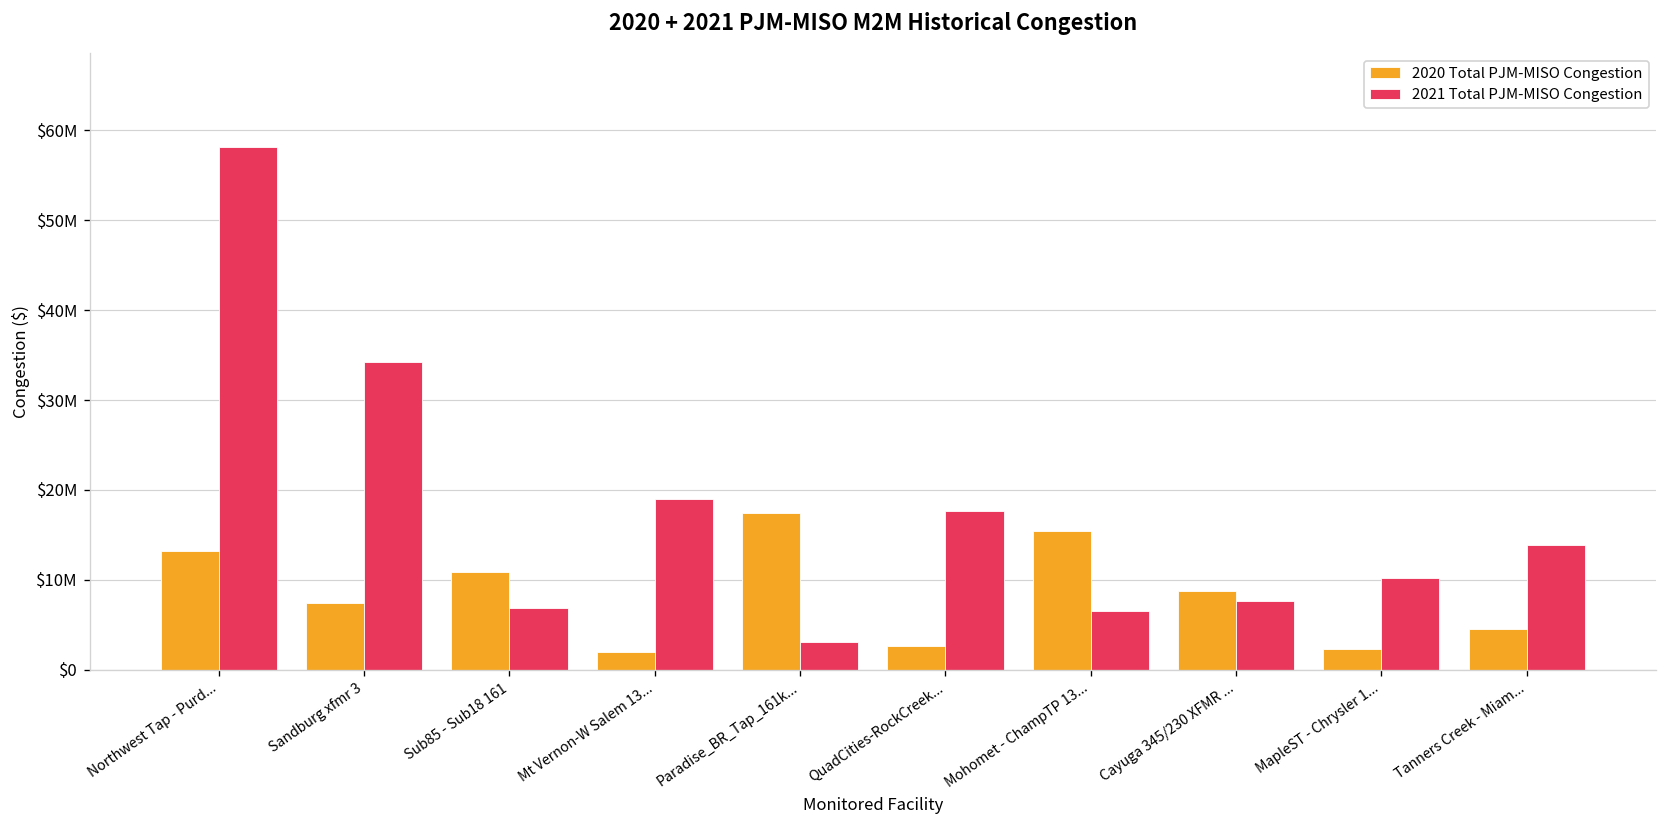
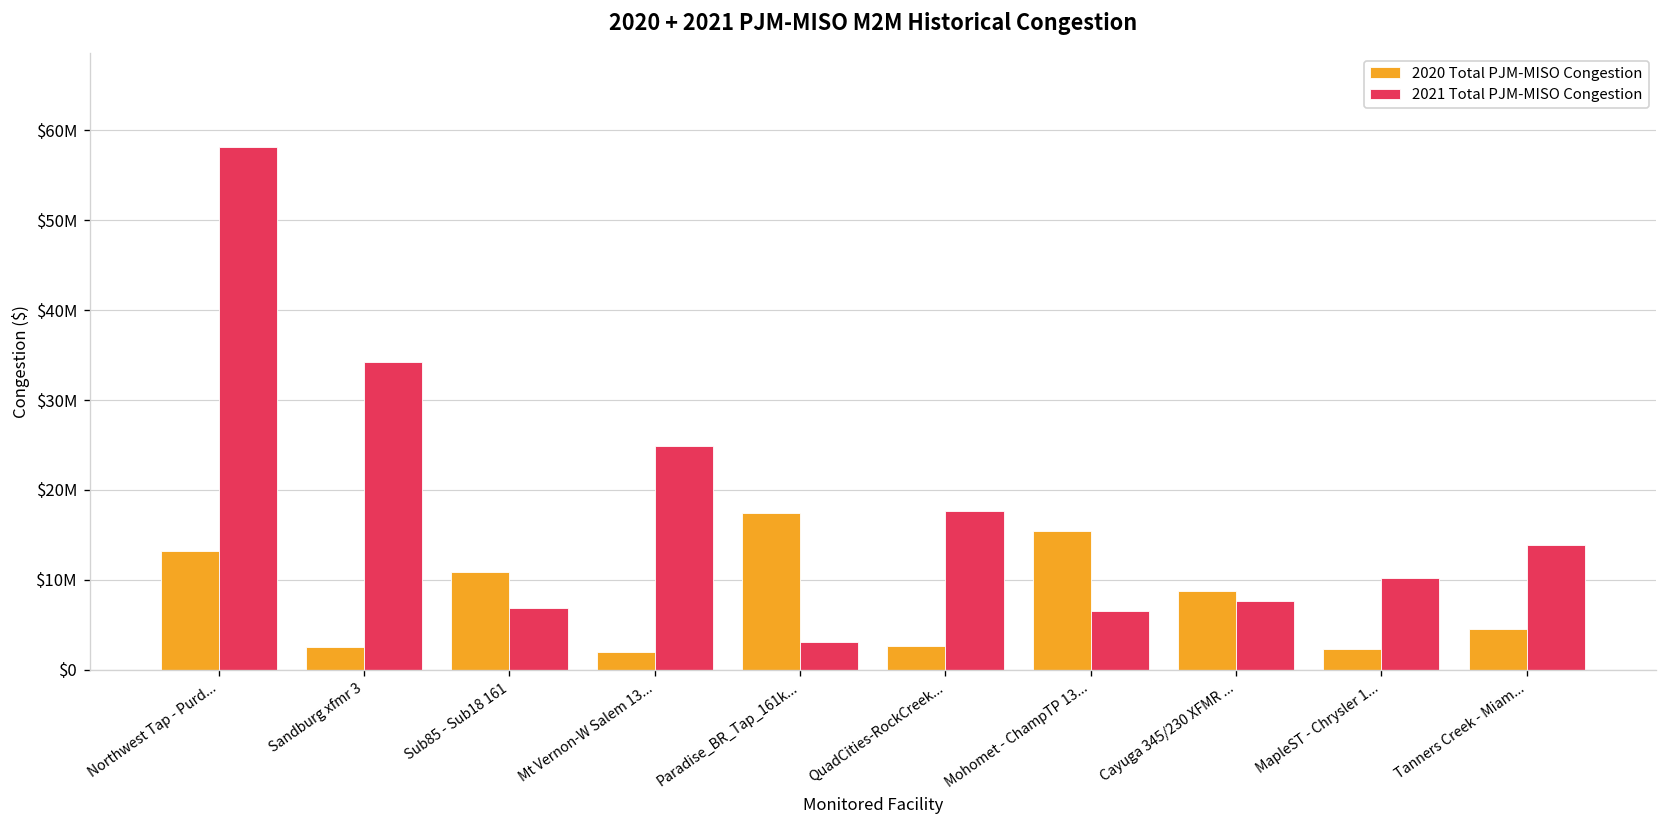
  {
    "2020 Total PJM-MISO Congestion": {
      "Northwest Tap - Purd...": "$13000000",
-     "Sandburg xfmr 3": "$7000000",
+     "Sandburg xfmr 3": "$2000000",
      "Sub85 - Sub18 161": "$11000000",
      "Mt Vernon-W Salem 13...": "$2000000",
      "Paradise_BR_Tap_161k...": "$17000000",
      "QuadCities-RockCreek...": "$3000000",
      "Mohomet - ChampTP 13...": "$15000000",
      "Cayuga 345/230 XFMR ...": "$9000000",
      "MapleST - Chrysler 1...": "$2000000",
      "Tanners Creek - Miam...": "$5000000"
    },
    "2021 Total PJM-MISO Congestion": {
      "Northwest Tap - Purd...": "$58000000",
      "Sandburg xfmr 3": "$34000000",
      "Sub85 - Sub18 161": "$7000000",
-     "Mt Vernon-W Salem 13...": "$19000000",
+     "Mt Vernon-W Salem 13...": "$25000000",
      "Paradise_BR_Tap_161k...": "$3000000",
      "QuadCities-RockCreek...": "$18000000",
      "Mohomet - ChampTP 13...": "$7000000",
      "Cayuga 345/230 XFMR ...": "$8000000",
      "MapleST - Chrysler 1...": "$10000000",
      "Tanners Creek - Miam...": "$14000000"
    }
  }
